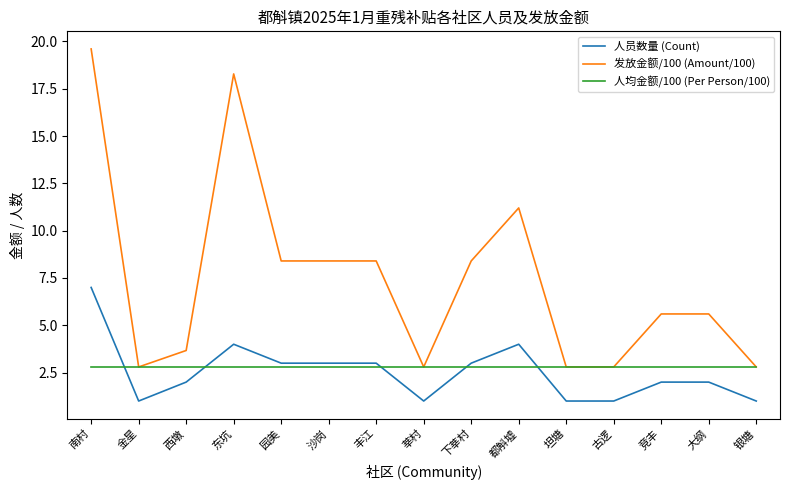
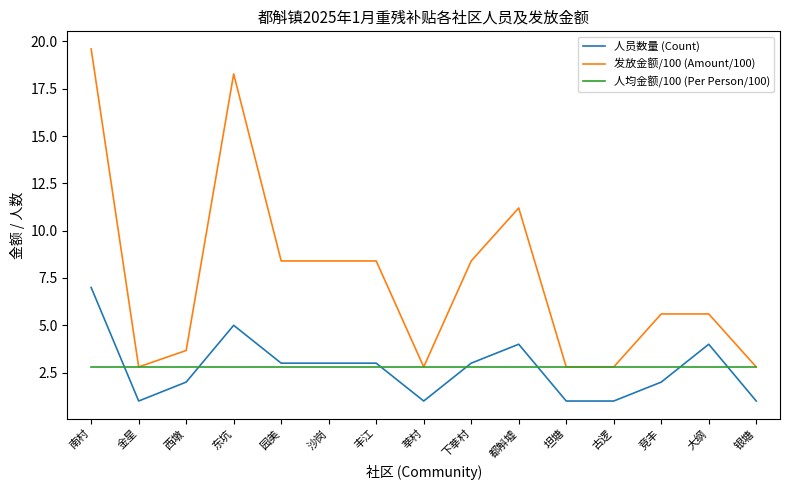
  {
    "人员数量 (Count)": {
      "南村": 7,
      "金星": 1,
      "西墩": 2,
-     "东坑": 4,
+     "东坑": 5,
      "园美": 3,
      "沙岗": 3,
      "丰江": 3,
      "莘村": 1,
      "下莘村": 3,
      "都斛墟": 4,
      "坦塘": 1,
      "古逻": 1,
      "竞丰": 2,
-     "大纲": 2,
+     "大纲": 4,
      "银塘": 1
    },
    "发放金额/100 (Amount/100)": {
      "南村": 19.6,
      "西墩": 3.7,
      "东坑": 18.3,
      "园美": 8.4,
      "沙岗": 8.4,
      "丰江": 8.4,
      "下莘村": 8.4,
      "都斛墟": 11.2,
      "竞丰": 5.6,
      "大纲": 5.6
    },
    "人均金额/100 (Per Person/100)": {
      "南村": 2.8,
      "西墩": 2.8,
      "东坑": 2.8,
      "园美": 2.8,
      "沙岗": 2.8,
      "丰江": 2.8,
      "下莘村": 2.8,
      "都斛墟": 2.8,
      "竞丰": 2.8,
      "大纲": 2.8
    }
  }
